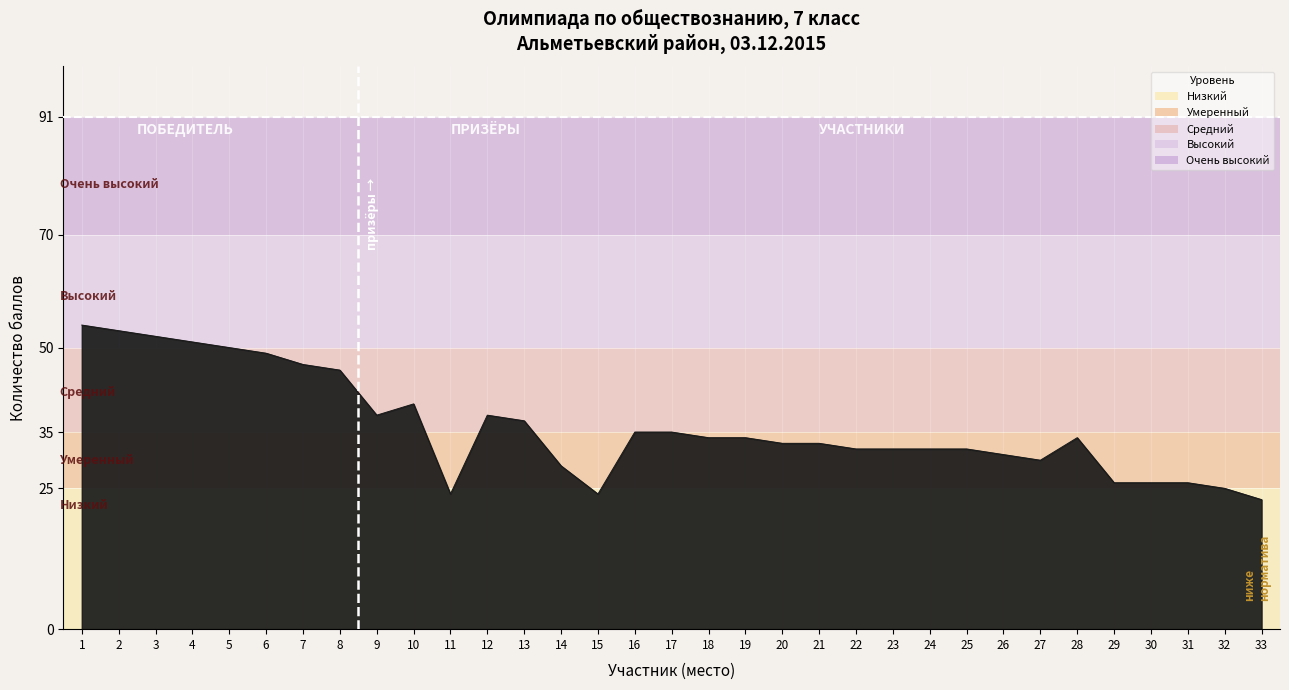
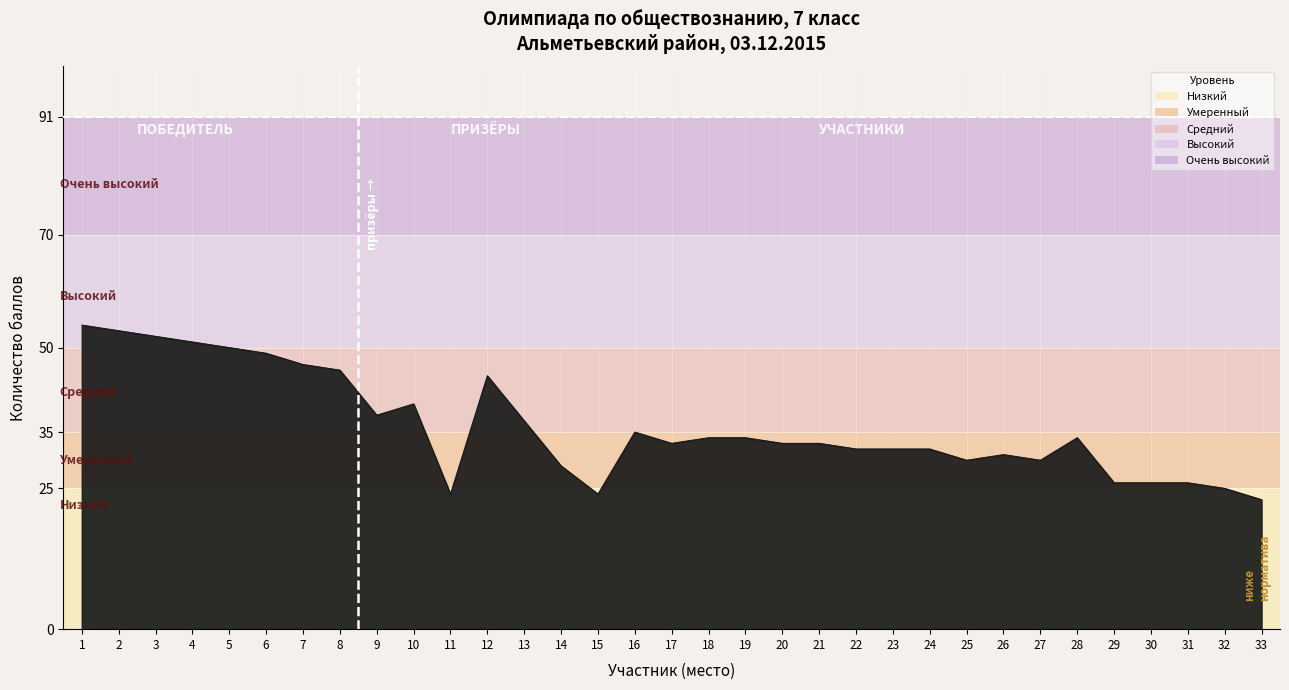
  {
    "1": 54,
    "2": 53,
    "3": 52,
    "4": 51,
    "5": 50,
    "6": 49,
    "7": 47,
    "8": 46,
    "9": 38,
    "10": 40,
    "11": 24,
-   "12": 38,
+   "12": 45,
    "13": 37,
    "14": 29,
    "15": 24,
    "16": 35,
-   "17": 35,
+   "17": 33,
    "18": 34,
    "19": 34,
    "20": 33,
    "21": 33,
    "22": 32,
    "23": 32,
    "24": 32,
-   "25": 32,
+   "25": 30,
    "26": 31,
    "27": 30,
    "28": 34,
    "29": 26,
    "30": 26,
    "31": 26,
    "32": 25,
    "33": 23
  }
